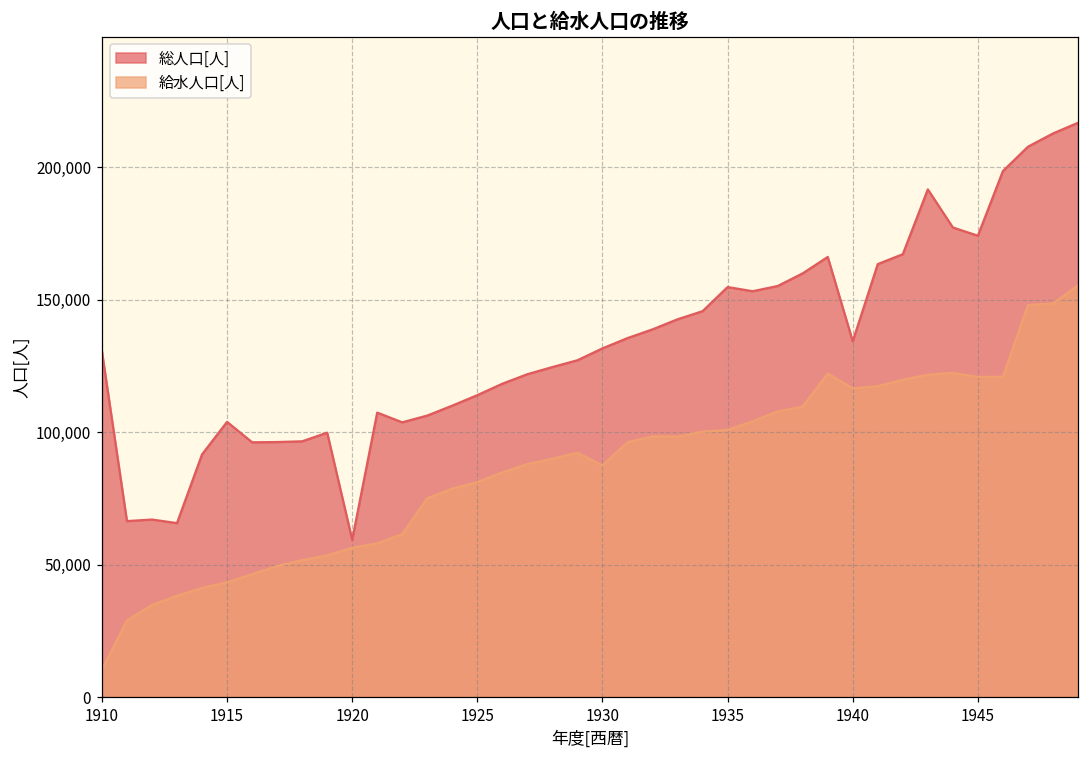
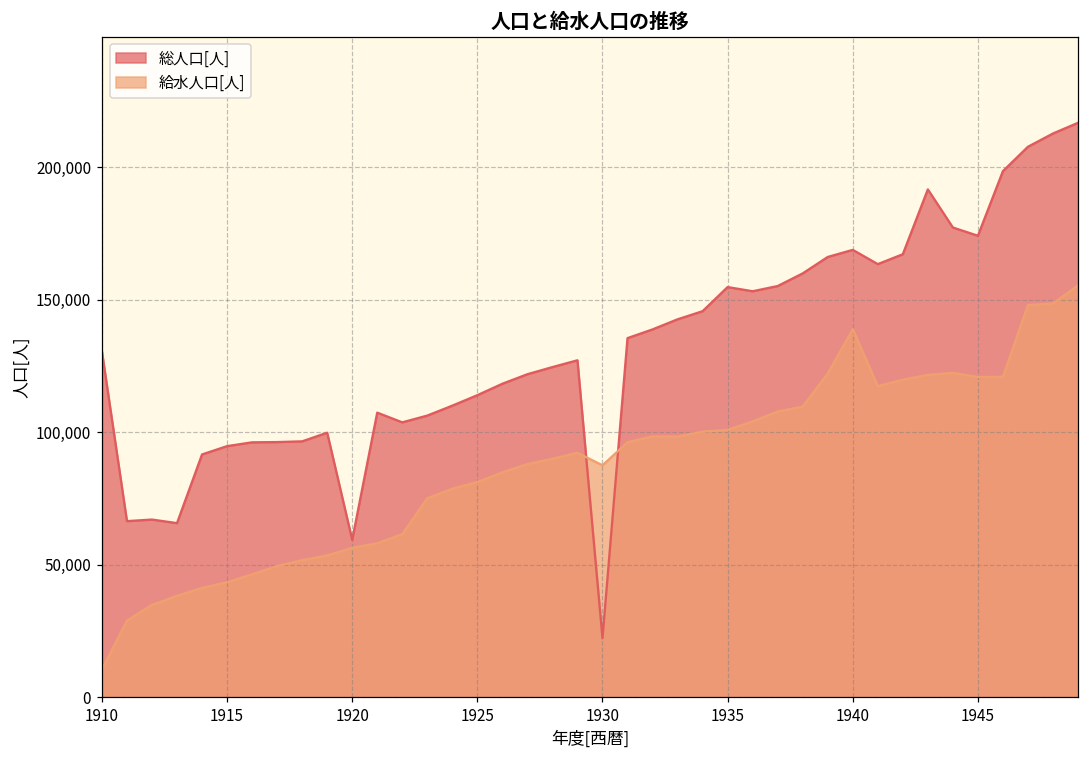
  {
    "総人口[人]": {
      "1910": "131,000",
-     "1915": "104,000",
+     "1915": "95,000",
      "1920": "59,000",
      "1925": "114,000",
-     "1930": "132,000",
+     "1930": "22,000",
      "1935": "155,000",
-     "1940": "134,000",
+     "1940": "169,000",
      "1945": "174,000"
    },
    "給水人口[人]": {
      "1910": "10,000",
      "1915": "43,000",
      "1920": "56,000",
      "1925": "81,000",
      "1930": "88,000",
      "1935": "101,000",
-     "1940": "117,000",
+     "1940": "139,000",
      "1945": "121,000"
    }
  }
